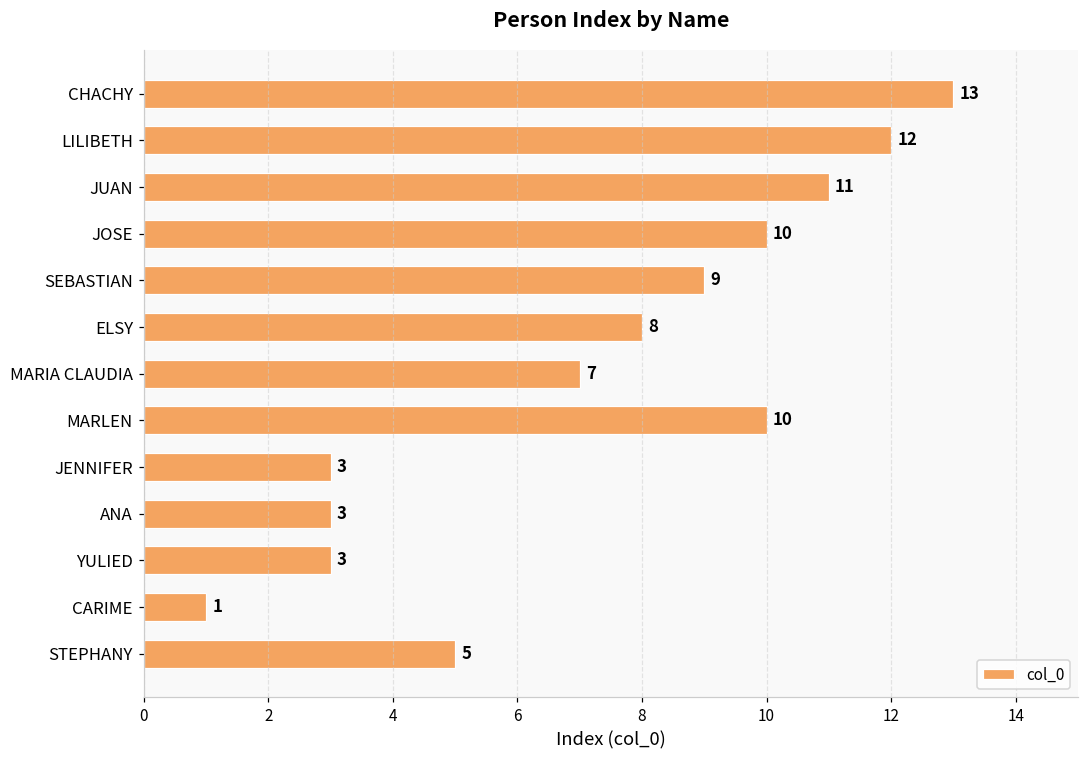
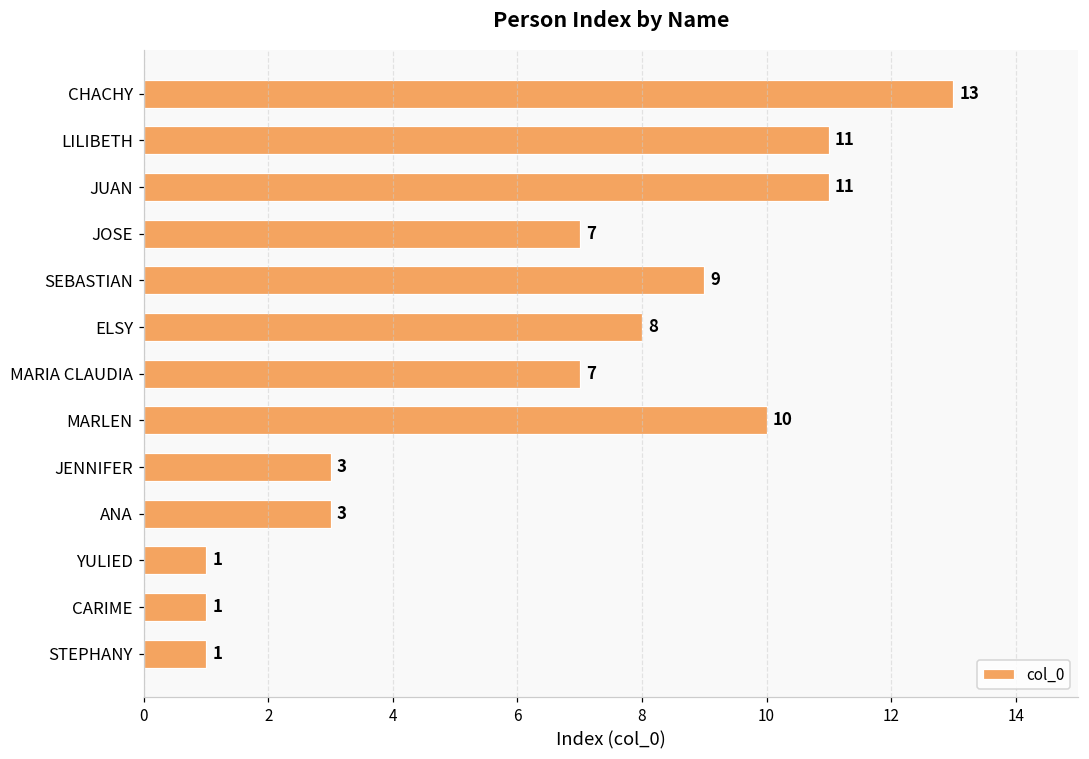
  {
    "CHACHY": 13,
-   "LILIBETH": 12,
+   "LILIBETH": 11,
    "JUAN": 11,
-   "JOSE": 10,
+   "JOSE": 7,
    "SEBASTIAN": 9,
    "ELSY": 8,
    "MARIA CLAUDIA": 7,
    "MARLEN": 10,
    "JENNIFER": 3,
    "ANA": 3,
-   "YULIED": 3,
+   "YULIED": 1,
    "CARIME": 1,
-   "STEPHANY": 5
+   "STEPHANY": 1
  }
